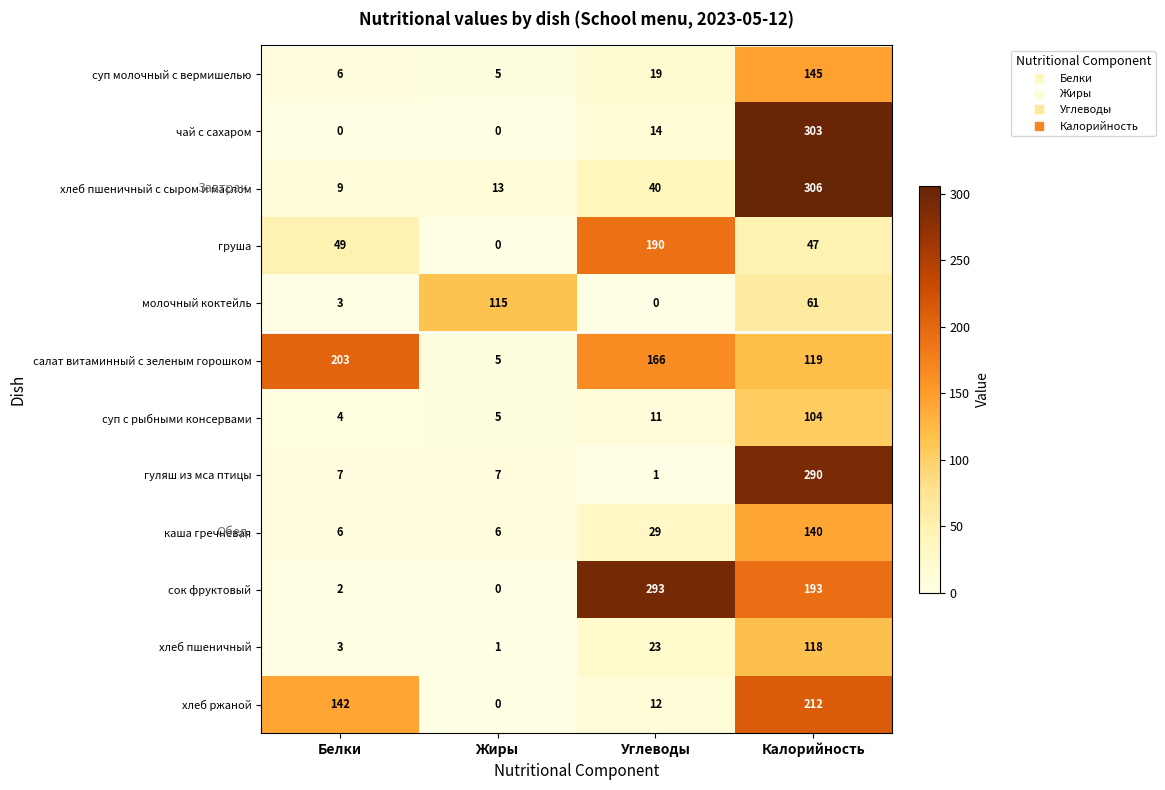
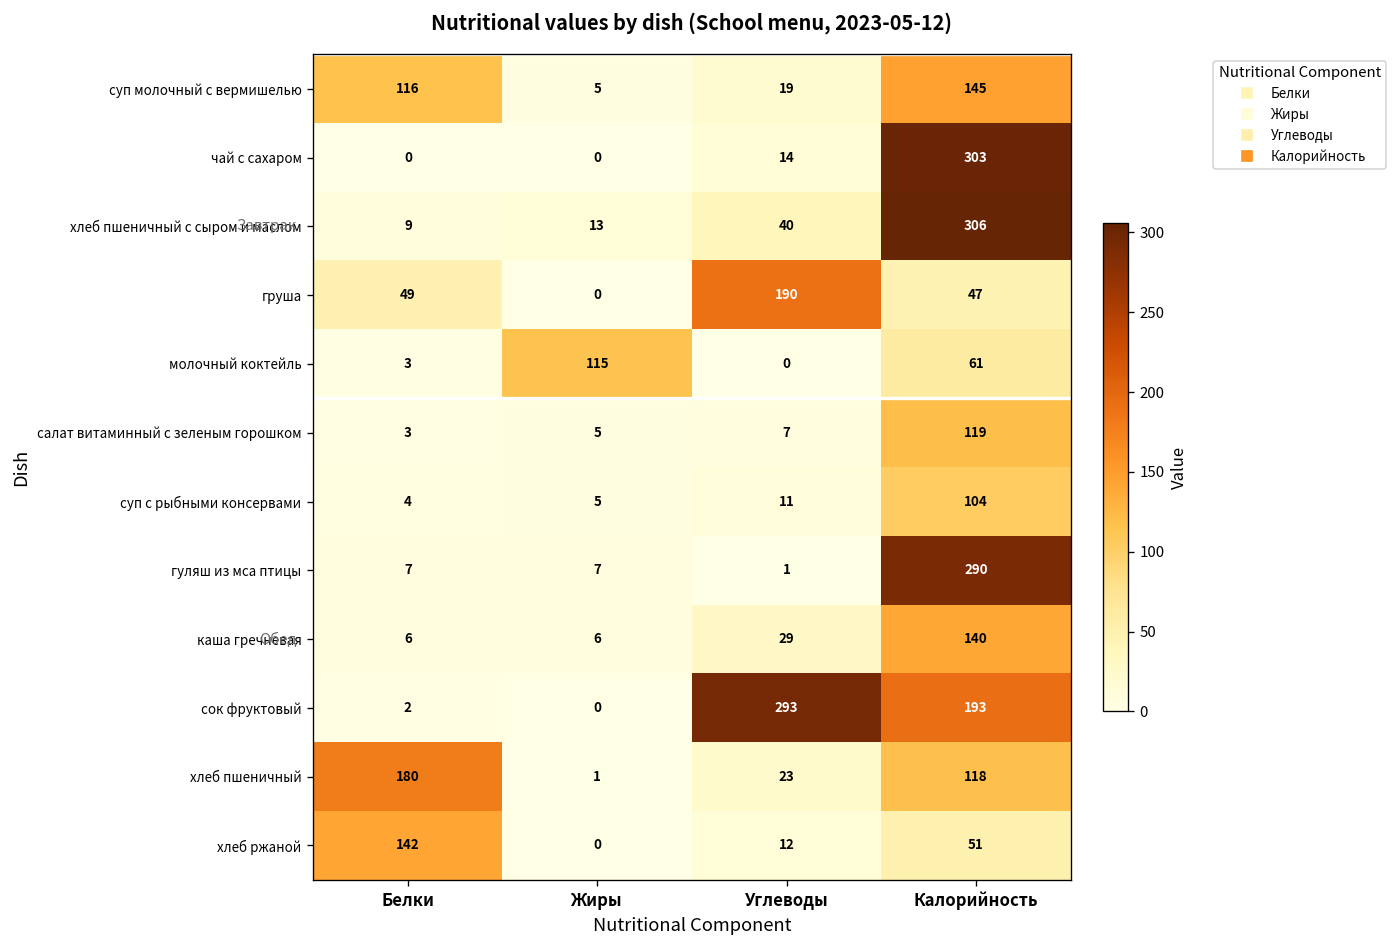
  {
    "суп молочный с вермишелью": {
-     "Белки": 6,
+     "Белки": 116,
      "Жиры": 5,
      "Углеводы": 19,
      "Калорийность": 145
    },
    "чай с сахаром": {
      "Белки": 0,
      "Жиры": 0,
      "Углеводы": 14,
      "Калорийность": 303
    },
    "хлеб пшеничный с сыром и маслом": {
      "Белки": 9,
      "Жиры": 13,
      "Углеводы": 40,
      "Калорийность": 306
    },
    "груша": {
      "Белки": 49,
      "Жиры": 0,
      "Углеводы": 190,
      "Калорийность": 47
    },
    "молочный коктейль": {
      "Белки": 3,
      "Жиры": 115,
      "Углеводы": 0,
      "Калорийность": 61
    },
    "салат витаминный с зеленым горошком": {
-     "Белки": 203,
+     "Белки": 3,
      "Жиры": 5,
-     "Углеводы": 166,
+     "Углеводы": 7,
      "Калорийность": 119
    },
    "суп с рыбными консервами": {
      "Белки": 4,
      "Жиры": 5,
      "Углеводы": 11,
      "Калорийность": 104
    },
    "гуляш из мса птицы": {
      "Белки": 7,
      "Жиры": 7,
      "Углеводы": 1,
      "Калорийность": 290
    },
    "каша гречневая": {
      "Белки": 6,
      "Жиры": 6,
      "Углеводы": 29,
      "Калорийность": 140
    },
    "сок фруктовый": {
      "Белки": 2,
      "Жиры": 0,
      "Углеводы": 293,
      "Калорийность": 193
    },
    "хлеб пшеничный": {
-     "Белки": 3,
+     "Белки": 180,
      "Жиры": 1,
      "Углеводы": 23,
      "Калорийность": 118
    },
    "хлеб ржаной": {
      "Белки": 142,
      "Жиры": 0,
      "Углеводы": 12,
-     "Калорийность": 212
+     "Калорийность": 51
    }
  }
